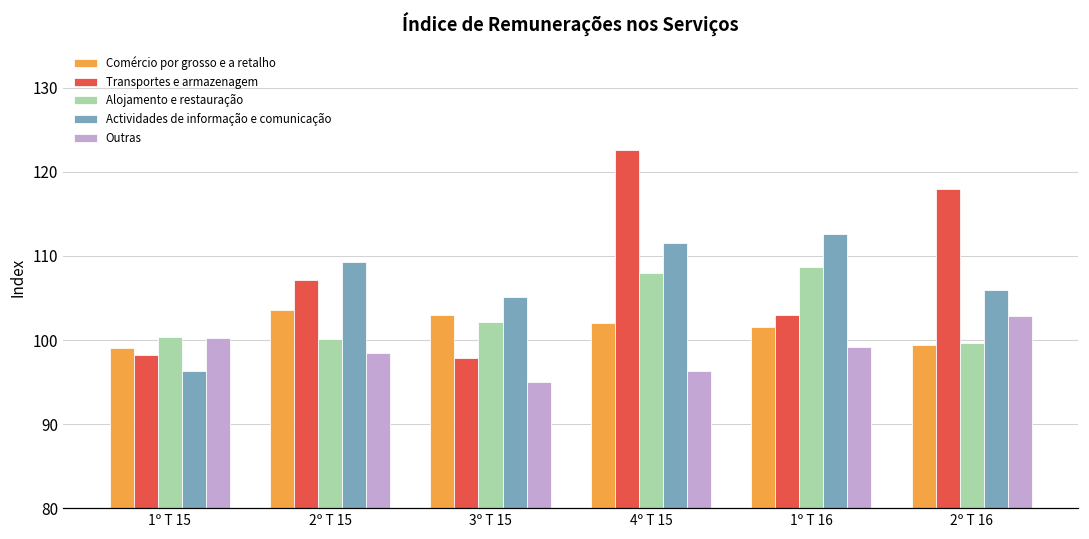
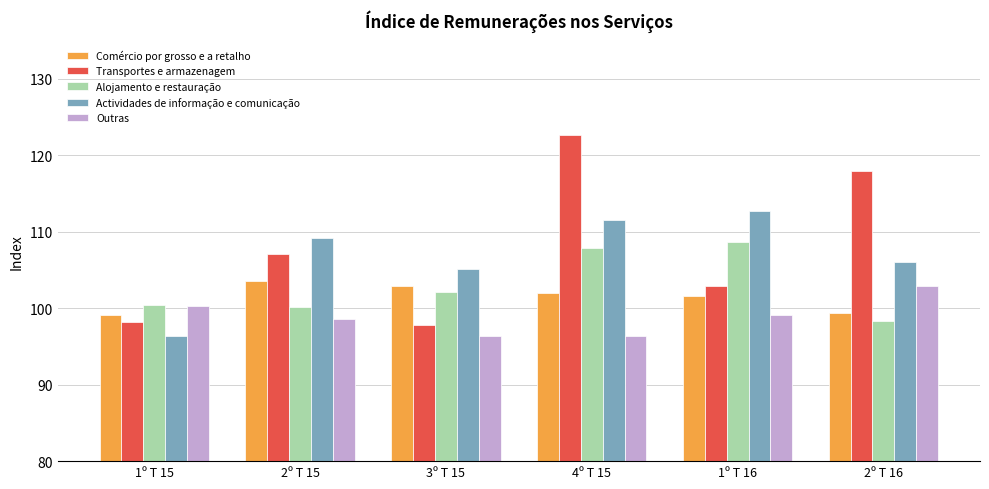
  {
    "Comércio por grosso e a retalho": {
      "1º T 15": 99,
      "2º T 15": 104,
      "3º T 15": 103,
      "4º T 15": 102,
      "1º T 16": 102,
      "2º T 16": 99
    },
    "Transportes e armazenagem": {
      "1º T 15": 98,
      "2º T 15": 107,
      "3º T 15": 98,
      "4º T 15": 123,
      "1º T 16": 103,
      "2º T 16": 118
    },
    "Alojamento e restauração": {
      "1º T 15": 100,
      "2º T 15": 100,
      "3º T 15": 102,
      "4º T 15": 108,
      "1º T 16": 109,
-     "2º T 16": 100
+     "2º T 16": 98
    },
    "Actividades de informação e comunicação": {
      "1º T 15": 96,
      "2º T 15": 109,
      "3º T 15": 105,
      "4º T 15": 112,
      "1º T 16": 113,
      "2º T 16": 106
    },
    "Outras": {
      "1º T 15": 100,
      "2º T 15": 99,
-     "3º T 15": 95,
+     "3º T 15": 96,
      "4º T 15": 96,
      "1º T 16": 99,
      "2º T 16": 103
    }
  }
